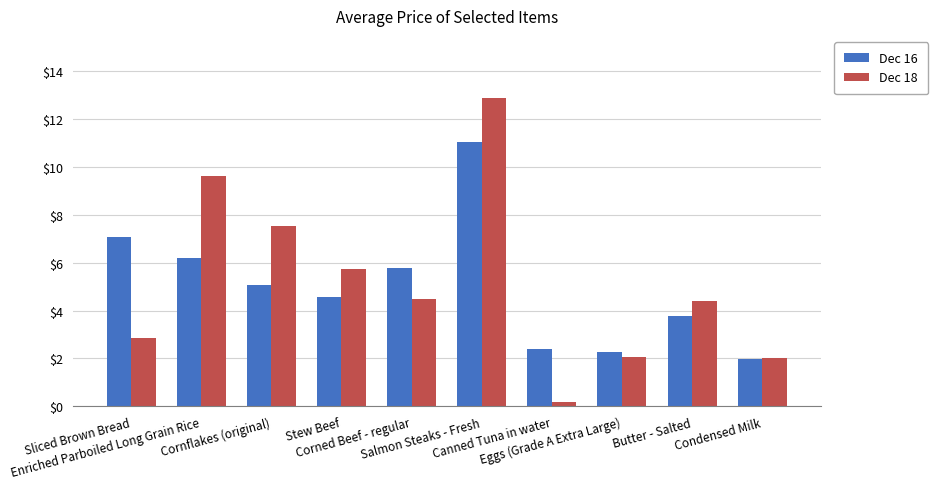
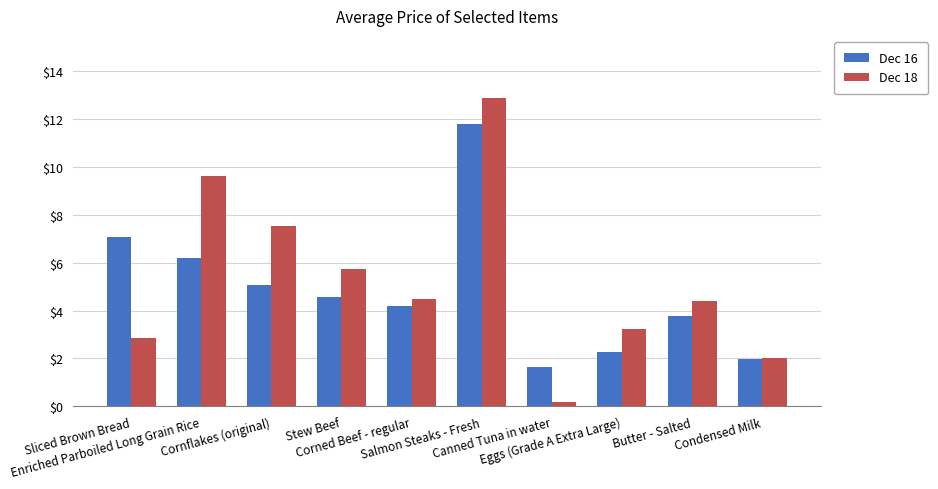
  {
    "Dec 16": {
      "Sliced Brown Bread": "$7.1",
      "Enriched Parboiled Long Grain Rice": "$6.2",
      "Cornflakes (original)": "$5.1",
      "Stew Beef": "$4.6",
-     "Corned Beef - regular": "$5.8",
-     "Salmon Steaks - Fresh": "$11.0",
-     "Canned Tuna in water": "$2.4",
+     "Corned Beef - regular": "$4.2",
+     "Salmon Steaks - Fresh": "$11.8",
+     "Canned Tuna in water": "$1.6",
      "Eggs (Grade A Extra Large)": "$2.3",
      "Butter - Salted": "$3.8",
      "Condensed Milk": "$2.0"
    },
    "Dec 18": {
      "Sliced Brown Bread": "$2.9",
      "Enriched Parboiled Long Grain Rice": "$9.6",
      "Cornflakes (original)": "$7.5",
      "Stew Beef": "$5.7",
      "Corned Beef - regular": "$4.5",
      "Salmon Steaks - Fresh": "$12.9",
      "Canned Tuna in water": "$0.2",
-     "Eggs (Grade A Extra Large)": "$2.1",
+     "Eggs (Grade A Extra Large)": "$3.2",
      "Butter - Salted": "$4.4",
      "Condensed Milk": "$2.0"
    }
  }
